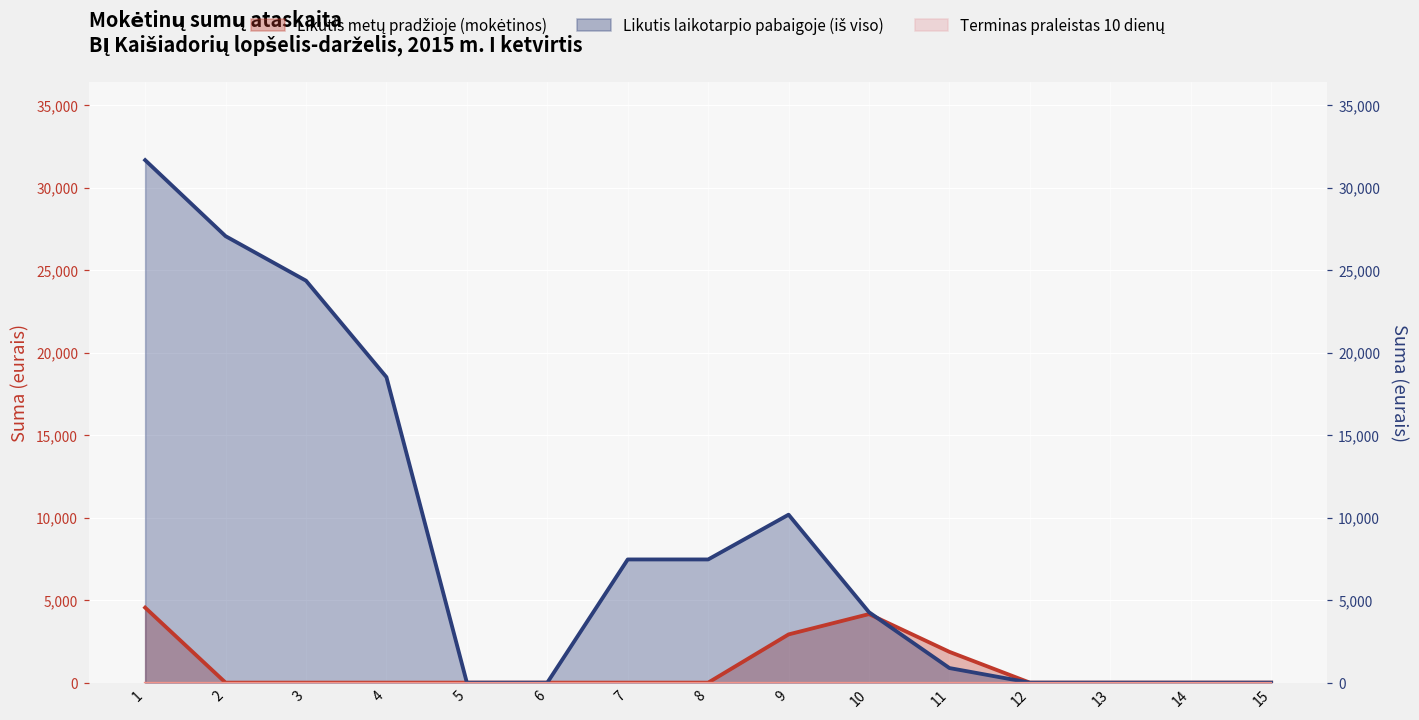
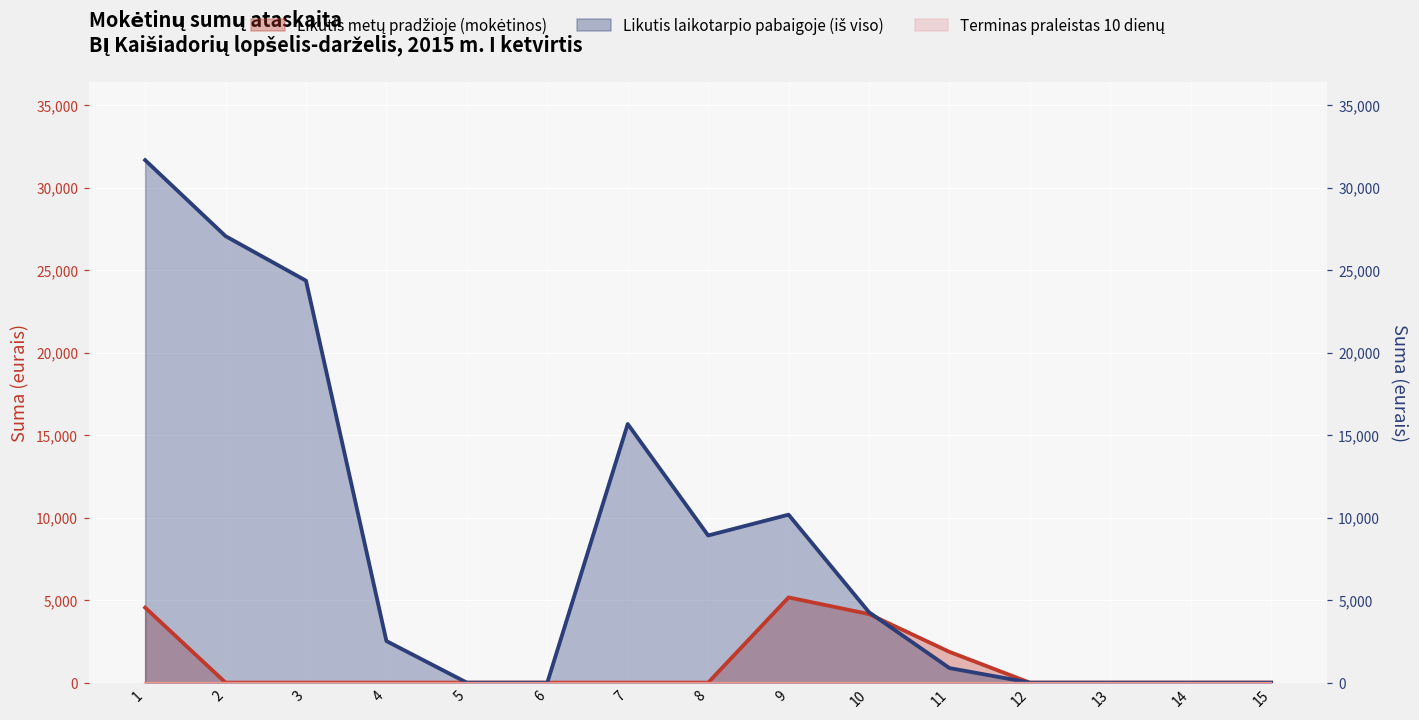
  {
    "Likutis metų pradžioje (mokėtinos)": {
      "1": "4,500",
-     "9": "2,900",
+     "9": "5,200",
      "11": "1,900"
    },
    "Likutis laikotarpio pabaigoje (iš viso)": {
      "1": "31,700",
      "2": "27,100",
      "3": "24,400",
-     "4": "18,500",
-     "7": "7,500",
-     "8": "7,500",
+     "4": "2,500",
+     "7": "15,700",
+     "8": "8,900",
      "9": "10,200",
      "11": "900"
    },
    "Terminas praleistas 10 dienų": {
      "1": "0",
      "9": "0",
      "10": "0",
      "11": "0"
    }
  }
